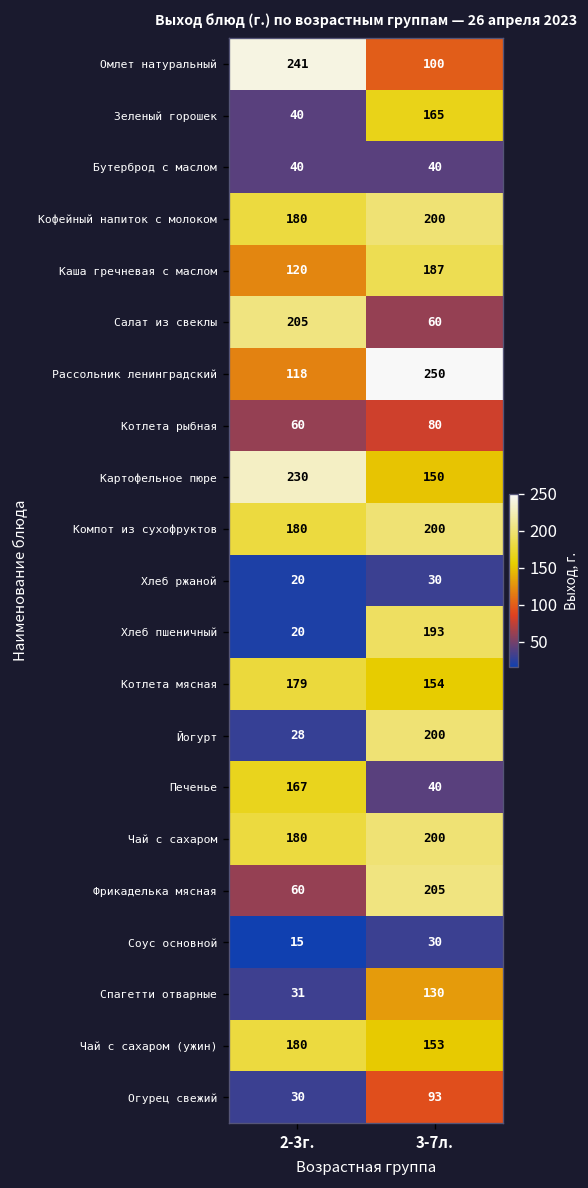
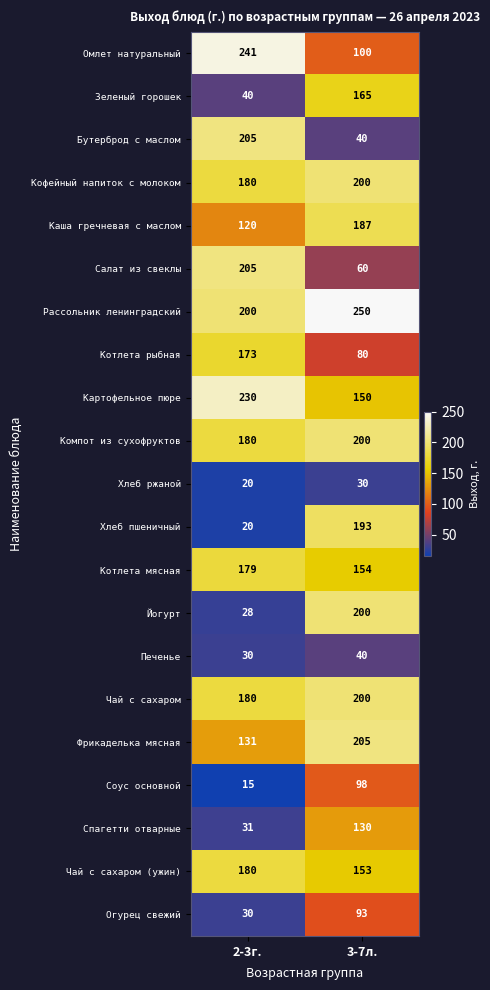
  {
    "Омлет натуральный": {
      "2-3г.": 241,
      "3-7л.": 100
    },
    "Зеленый горошек": {
      "2-3г.": 40,
      "3-7л.": 165
    },
    "Бутерброд с маслом": {
-     "2-3г.": 40,
+     "2-3г.": 205,
      "3-7л.": 40
    },
    "Кофейный напиток с молоком": {
      "2-3г.": 180,
      "3-7л.": 200
    },
    "Каша гречневая с маслом": {
      "2-3г.": 120,
      "3-7л.": 187
    },
    "Салат из свеклы": {
      "2-3г.": 205,
      "3-7л.": 60
    },
    "Рассольник ленинградский": {
-     "2-3г.": 118,
+     "2-3г.": 200,
      "3-7л.": 250
    },
    "Котлета рыбная": {
-     "2-3г.": 60,
+     "2-3г.": 173,
      "3-7л.": 80
    },
    "Картофельное пюре": {
      "2-3г.": 230,
      "3-7л.": 150
    },
    "Компот из сухофруктов": {
      "2-3г.": 180,
      "3-7л.": 200
    },
    "Хлеб ржаной": {
      "2-3г.": 20,
      "3-7л.": 30
    },
    "Хлеб пшеничный": {
      "2-3г.": 20,
      "3-7л.": 193
    },
    "Котлета мясная": {
      "2-3г.": 179,
      "3-7л.": 154
    },
    "Йогурт": {
      "2-3г.": 28,
      "3-7л.": 200
    },
    "Печенье": {
-     "2-3г.": 167,
+     "2-3г.": 30,
      "3-7л.": 40
    },
    "Чай с сахаром": {
      "2-3г.": 180,
      "3-7л.": 200
    },
    "Фрикаделька мясная": {
-     "2-3г.": 60,
+     "2-3г.": 131,
      "3-7л.": 205
    },
    "Соус основной": {
      "2-3г.": 15,
-     "3-7л.": 30
+     "3-7л.": 98
    },
    "Спагетти отварные": {
      "2-3г.": 31,
      "3-7л.": 130
    },
    "Чай с сахаром (ужин)": {
      "2-3г.": 180,
      "3-7л.": 153
    },
    "Огурец свежий": {
      "2-3г.": 30,
      "3-7л.": 93
    }
  }
